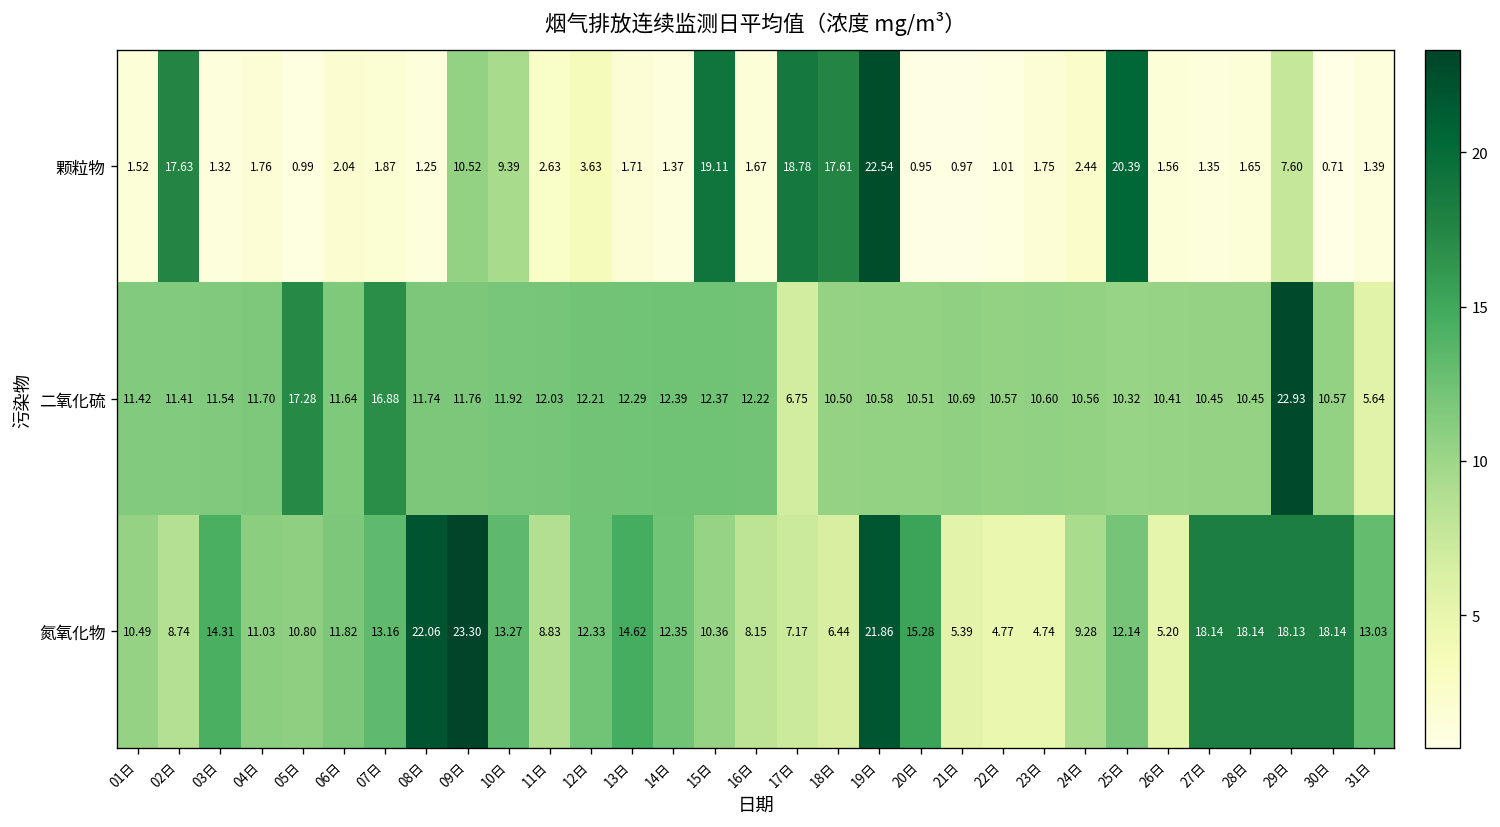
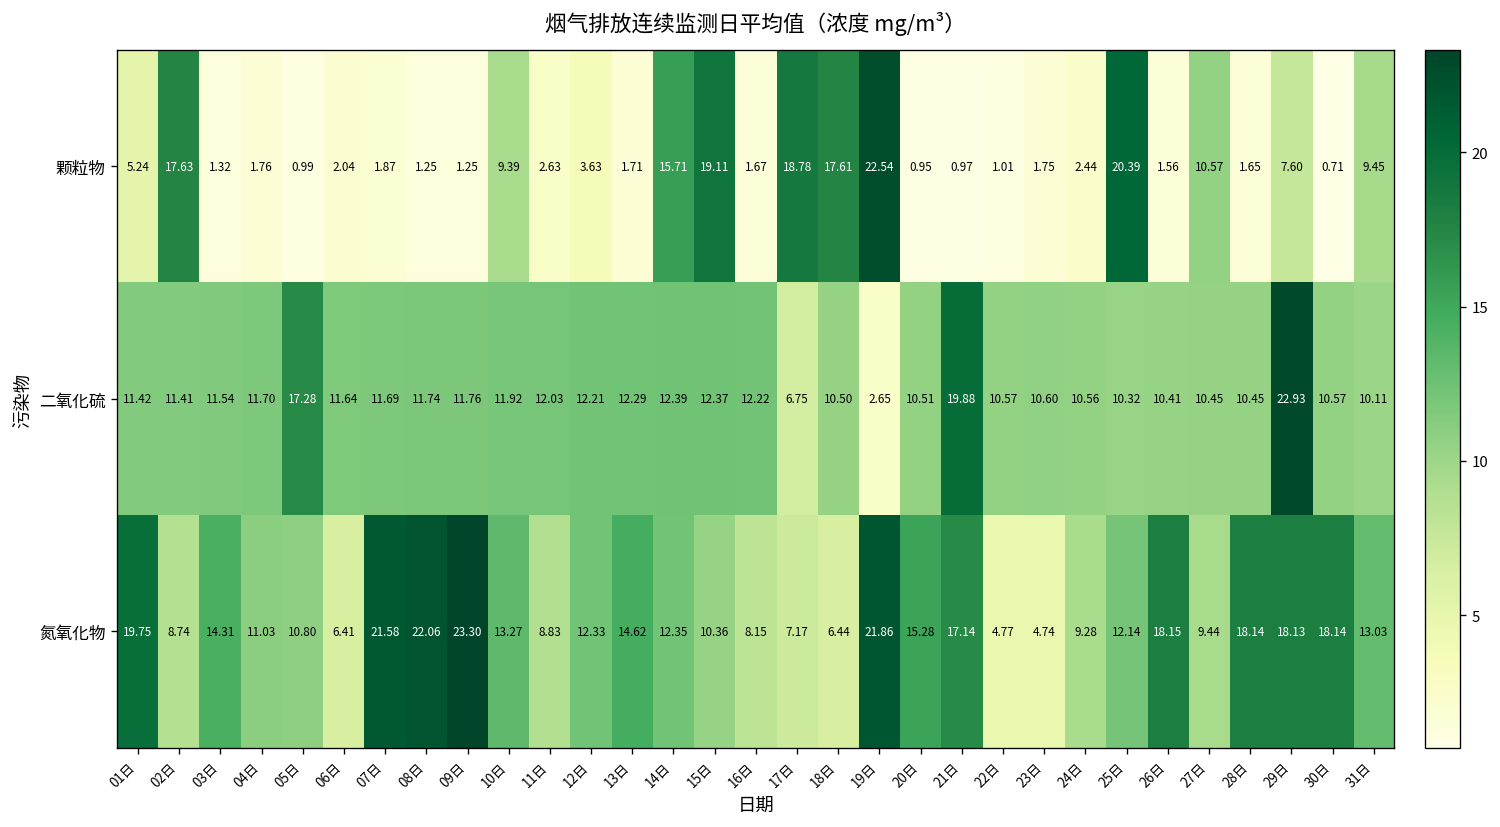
  {
    "颗粒物": {
-     "01日": 1.52,
+     "01日": 5.24,
      "02日": 17.63,
      "03日": 1.32,
      "04日": 1.76,
      "05日": 0.99,
      "06日": 2.04,
      "07日": 1.87,
      "08日": 1.25,
-     "09日": 10.52,
+     "09日": 1.25,
      "10日": 9.39,
      "11日": 2.63,
      "12日": 3.63,
      "13日": 1.71,
-     "14日": 1.37,
+     "14日": 15.71,
      "15日": 19.11,
      "16日": 1.67,
      "17日": 18.78,
      "18日": 17.61,
      "19日": 22.54,
      "20日": 0.95,
      "21日": 0.97,
      "22日": 1.01,
      "23日": 1.75,
      "24日": 2.44,
      "25日": 20.39,
      "26日": 1.56,
-     "27日": 1.35,
+     "27日": 10.57,
      "28日": 1.65,
      "29日": 7.60,
      "30日": 0.71,
-     "31日": 1.39
+     "31日": 9.45
    },
    "二氧化硫": {
      "01日": 11.42,
      "02日": 11.41,
      "03日": 11.54,
      "04日": 11.70,
      "05日": 17.28,
      "06日": 11.64,
-     "07日": 16.88,
+     "07日": 11.69,
      "08日": 11.74,
      "09日": 11.76,
      "10日": 11.92,
      "11日": 12.03,
      "12日": 12.21,
      "13日": 12.29,
      "14日": 12.39,
      "15日": 12.37,
      "16日": 12.22,
      "17日": 6.75,
      "18日": 10.50,
-     "19日": 10.58,
+     "19日": 2.65,
      "20日": 10.51,
-     "21日": 10.69,
+     "21日": 19.88,
      "22日": 10.57,
      "23日": 10.60,
      "24日": 10.56,
      "25日": 10.32,
      "26日": 10.41,
      "27日": 10.45,
      "28日": 10.45,
      "29日": 22.93,
      "30日": 10.57,
-     "31日": 5.64
+     "31日": 10.11
    },
    "氮氧化物": {
-     "01日": 10.49,
+     "01日": 19.75,
      "02日": 8.74,
      "03日": 14.31,
      "04日": 11.03,
      "05日": 10.80,
-     "06日": 11.82,
-     "07日": 13.16,
+     "06日": 6.41,
+     "07日": 21.58,
      "08日": 22.06,
      "09日": 23.30,
      "10日": 13.27,
      "11日": 8.83,
      "12日": 12.33,
      "13日": 14.62,
      "14日": 12.35,
      "15日": 10.36,
      "16日": 8.15,
      "17日": 7.17,
      "18日": 6.44,
      "19日": 21.86,
      "20日": 15.28,
-     "21日": 5.39,
+     "21日": 17.14,
      "22日": 4.77,
      "23日": 4.74,
      "24日": 9.28,
      "25日": 12.14,
-     "26日": 5.20,
-     "27日": 18.14,
+     "26日": 18.15,
+     "27日": 9.44,
      "28日": 18.14,
      "29日": 18.13,
      "30日": 18.14,
      "31日": 13.03
    }
  }
